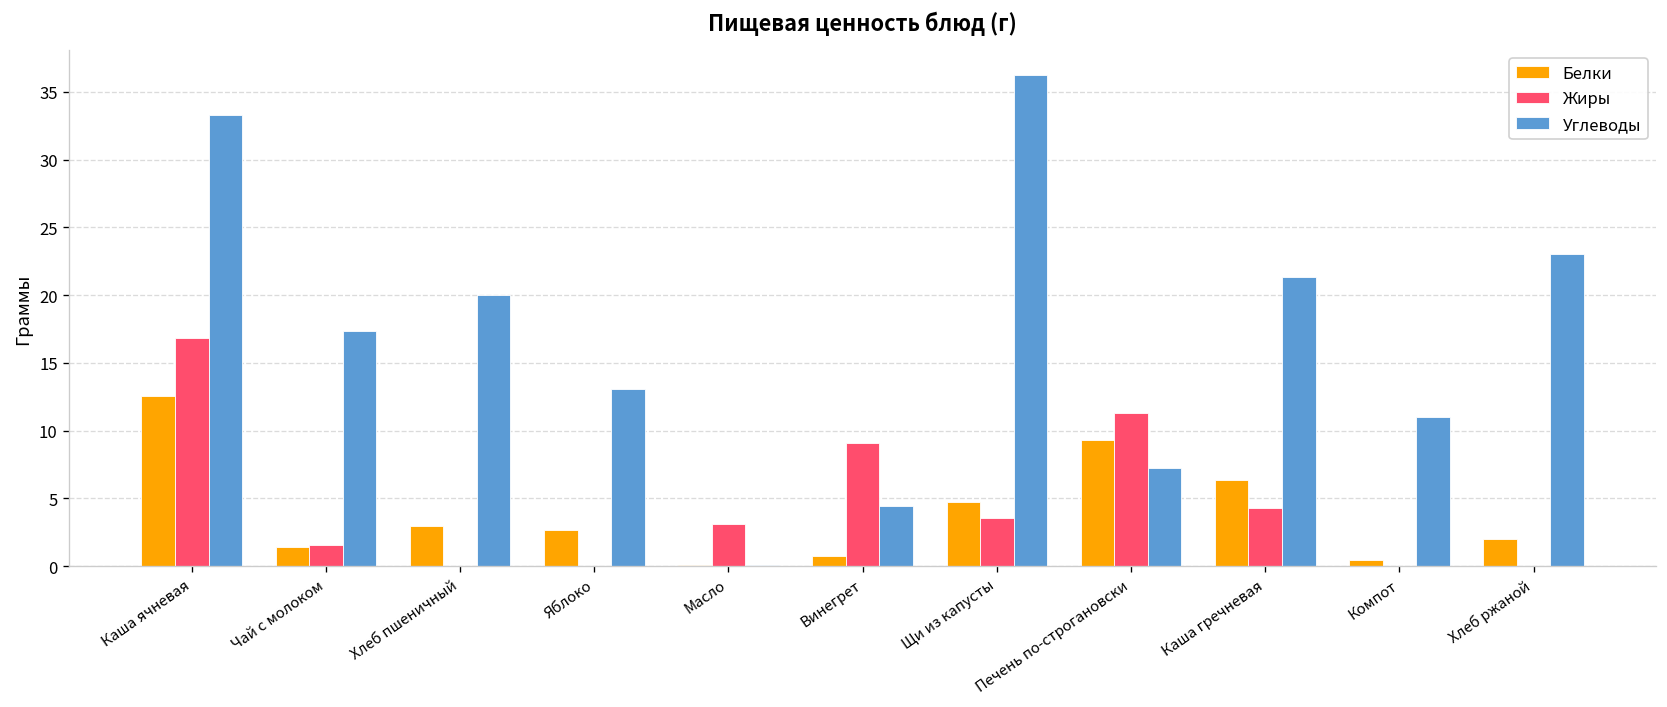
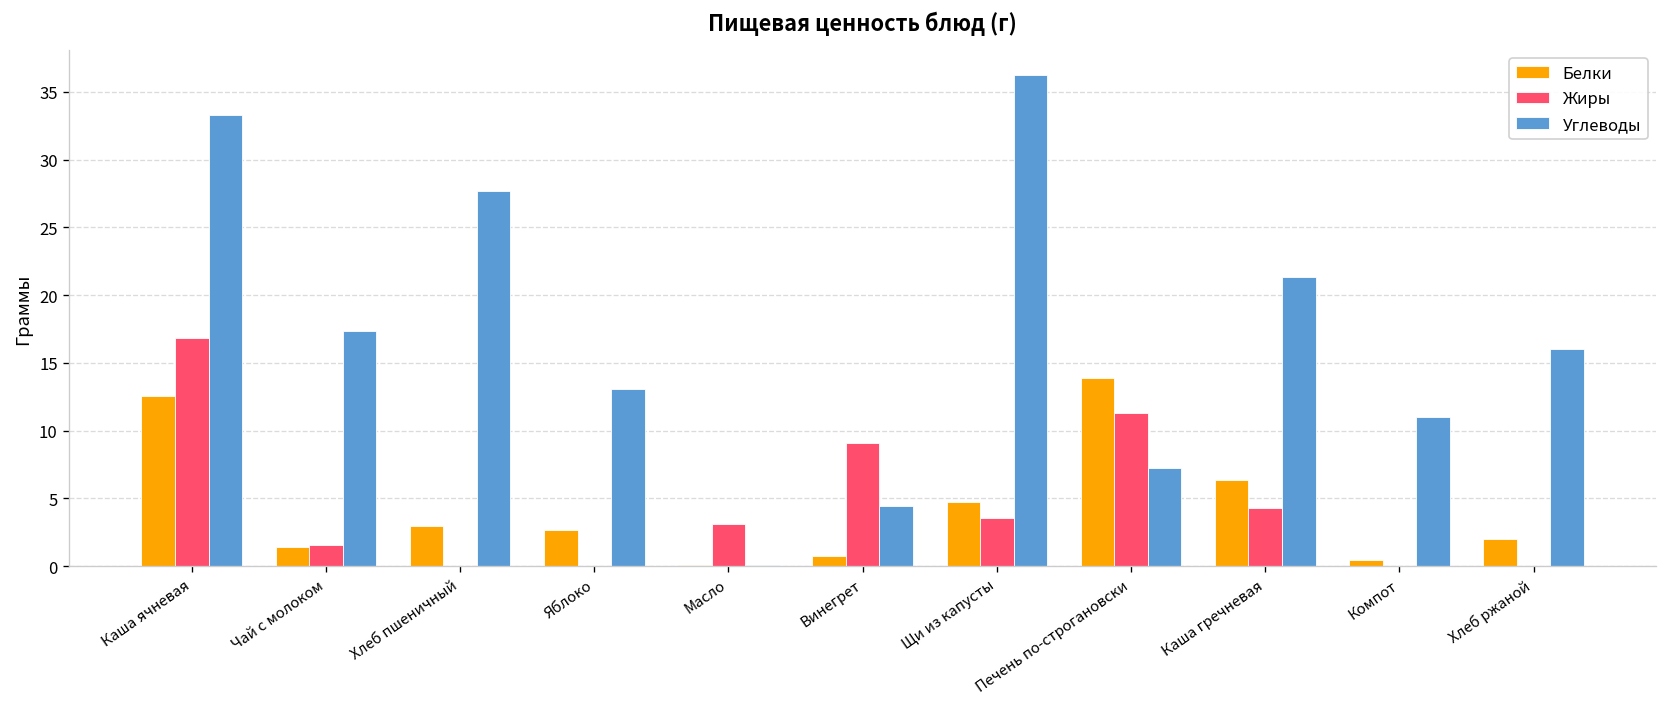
  {
    "Белки": {
      "Каша ячневая": 12.6,
      "Чай с молоком": 1.5,
      "Хлеб пшеничный": 3.0,
      "Яблоко": 2.7,
      "Винегрет": 0.8,
      "Щи из капусты": 4.7,
-     "Печень по-строгановски": 9.3,
+     "Печень по-строгановски": 13.9,
      "Каша гречневая": 6.4,
      "Компот": 0.5,
      "Хлеб ржаной": 2.0
    },
    "Жиры": {
      "Каша ячневая": 16.8,
      "Чай с молоком": 1.6,
      "Хлеб пшеничный": 0.0,
      "Яблоко": 0.0,
      "Масло": 3.1,
      "Винегрет": 9.1,
      "Щи из капусты": 3.6,
      "Печень по-строгановски": 11.3,
      "Каша гречневая": 4.3,
      "Компот": 0.0,
      "Хлеб ржаной": 0.0
    },
    "Углеводы": {
      "Каша ячневая": 33.3,
      "Чай с молоком": 17.4,
-     "Хлеб пшеничный": 20.0,
+     "Хлеб пшеничный": 27.7,
      "Яблоко": 13.1,
      "Винегрет": 4.4,
      "Щи из капусты": 36.3,
      "Печень по-строгановски": 7.3,
      "Каша гречневая": 21.3,
      "Компот": 11.0,
-     "Хлеб ржаной": 23
+     "Хлеб ржаной": 16
    }
  }
